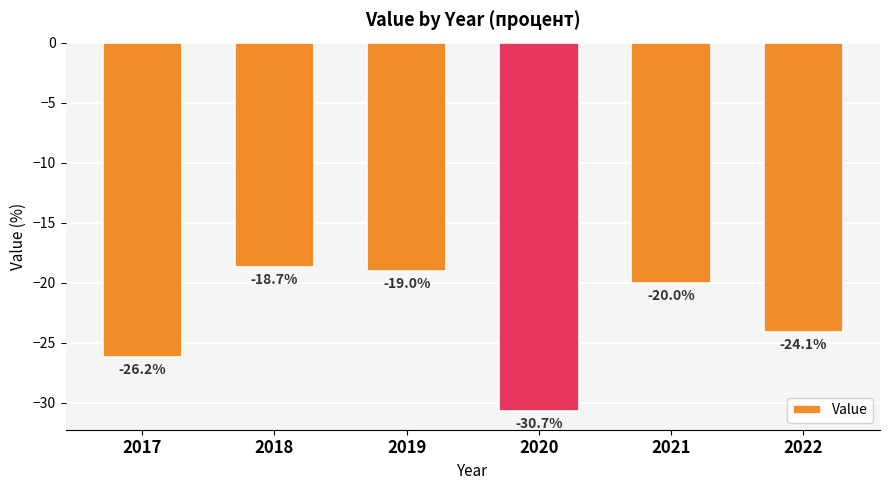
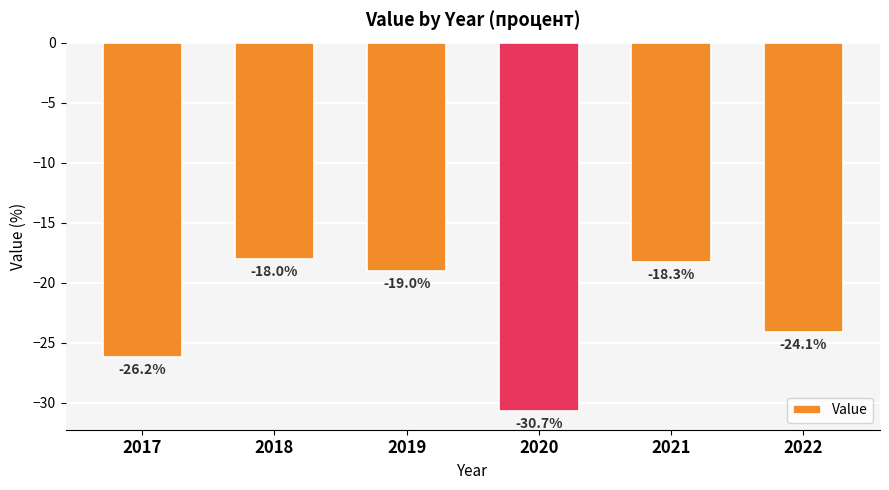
  {
    "2017": "-26.2%",
-   "2018": "-18.7%",
+   "2018": "-18.0%",
    "2019": "-19.0%",
    "2020": "-30.7%",
-   "2021": "-20.0%",
+   "2021": "-18.3%",
    "2022": "-24.1%"
  }
